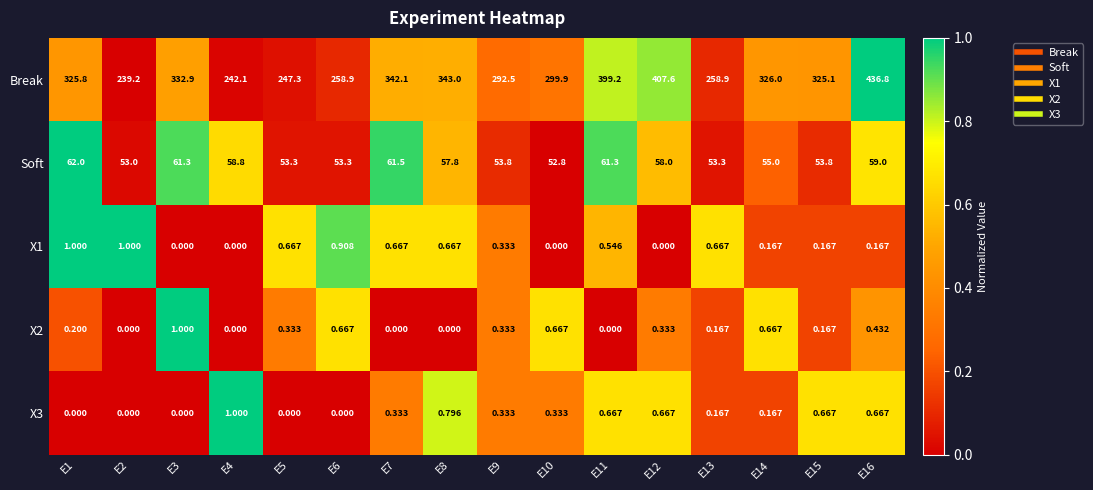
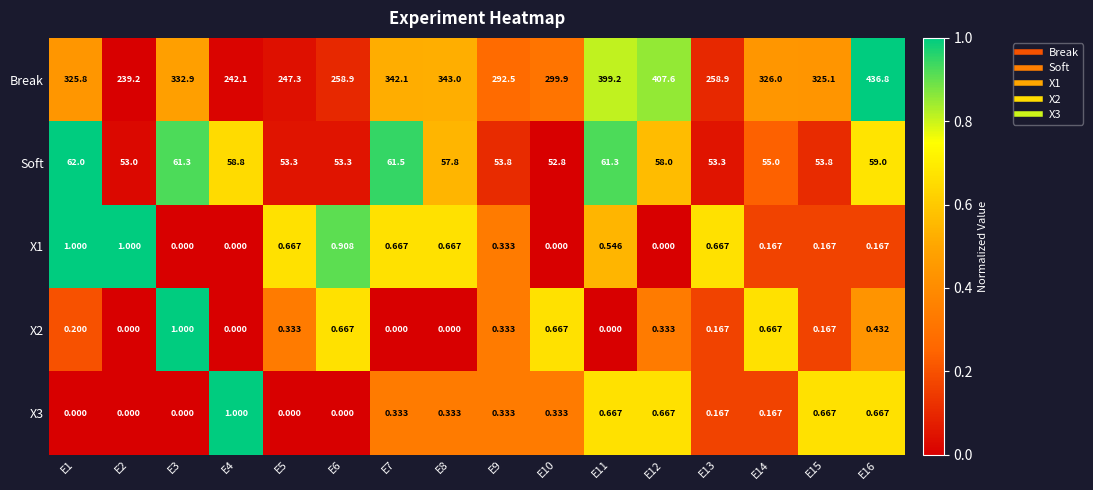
  {
    "Break": {
      "E1": 325.8,
      "E2": 239.2,
      "E3": 332.9,
      "E4": 242.1,
      "E5": 247.3,
      "E6": 258.9,
      "E7": 342.1,
      "E8": 343.0,
      "E9": 292.5,
      "E10": 299.9,
      "E11": 399.2,
      "E12": 407.6,
      "E13": 258.9,
      "E14": 326.0,
      "E15": 325.1,
      "E16": 436.8
    },
    "Soft": {
      "E1": 62.0,
      "E2": 53.0,
      "E3": 61.3,
      "E4": 58.8,
      "E5": 53.3,
      "E6": 53.3,
      "E7": 61.5,
      "E8": 57.8,
      "E9": 53.8,
      "E10": 52.8,
      "E11": 61.3,
      "E12": 58.0,
      "E13": 53.3,
      "E14": 55.0,
      "E15": 53.8,
      "E16": 59.0
    },
    "X1": {
      "E1": 1.000,
      "E2": 1.000,
      "E3": 0.000,
      "E4": 0.000,
      "E5": 0.667,
      "E6": 0.908,
      "E7": 0.667,
      "E8": 0.667,
      "E9": 0.333,
      "E10": 0.000,
      "E11": 0.546,
      "E12": 0.000,
      "E13": 0.667,
      "E14": 0.167,
      "E15": 0.167,
      "E16": 0.167
    },
    "X2": {
      "E1": 0.200,
      "E2": 0.000,
      "E3": 1.000,
      "E4": 0.000,
      "E5": 0.333,
      "E6": 0.667,
      "E7": 0.000,
      "E8": 0.000,
      "E9": 0.333,
      "E10": 0.667,
      "E11": 0.000,
      "E12": 0.333,
      "E13": 0.167,
      "E14": 0.667,
      "E15": 0.167,
      "E16": 0.432
    },
    "X3": {
      "E1": 0.000,
      "E2": 0.000,
      "E3": 0.000,
      "E4": 1.000,
      "E5": 0.000,
      "E6": 0.000,
      "E7": 0.333,
-     "E8": 0.796,
+     "E8": 0.333,
      "E9": 0.333,
      "E10": 0.333,
      "E11": 0.667,
      "E12": 0.667,
      "E13": 0.167,
      "E14": 0.167,
      "E15": 0.667,
      "E16": 0.667
    }
  }
